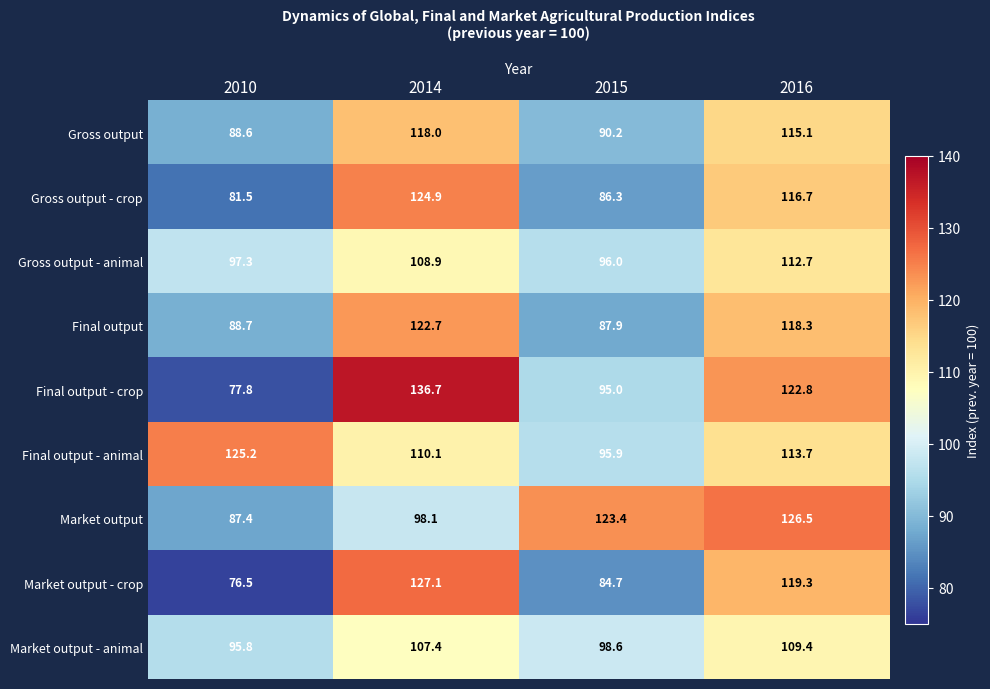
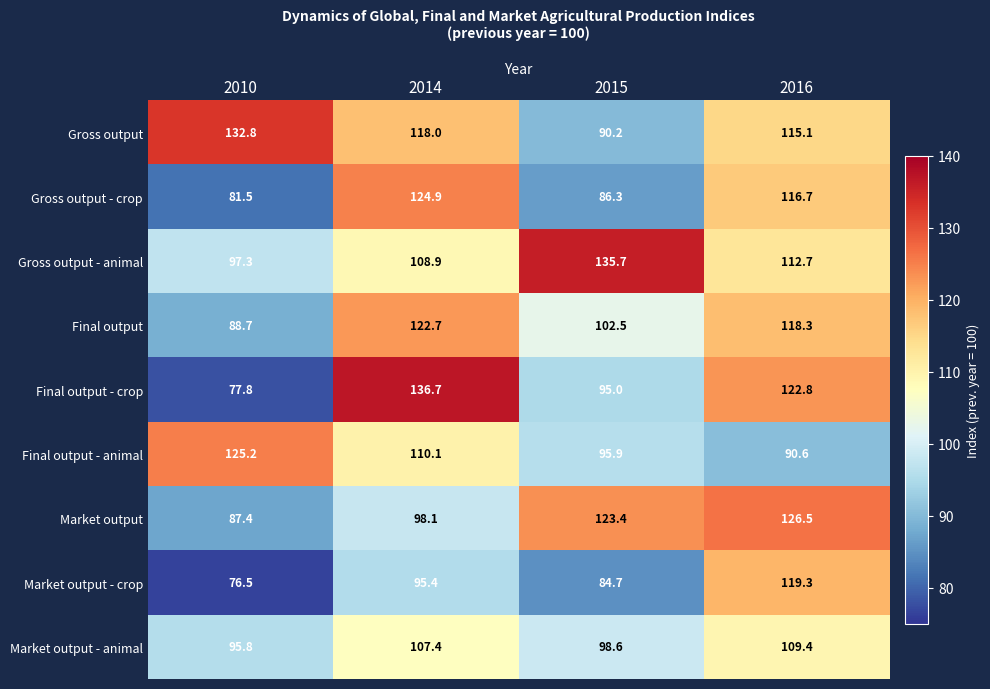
  {
    "Gross output": {
-     "2010": 88.6,
+     "2010": 132.8,
      "2014": 118.0,
      "2015": 90.2,
      "2016": 115.1
    },
    "Gross output - crop": {
      "2010": 81.5,
      "2014": 124.9,
      "2015": 86.3,
      "2016": 116.7
    },
    "Gross output - animal": {
      "2010": 97.3,
      "2014": 108.9,
-     "2015": 96.0,
+     "2015": 135.7,
      "2016": 112.7
    },
    "Final output": {
      "2010": 88.7,
      "2014": 122.7,
-     "2015": 87.9,
+     "2015": 102.5,
      "2016": 118.3
    },
    "Final output - crop": {
      "2010": 77.8,
      "2014": 136.7,
      "2015": 95.0,
      "2016": 122.8
    },
    "Final output - animal": {
      "2010": 125.2,
      "2014": 110.1,
      "2015": 95.9,
-     "2016": 113.7
+     "2016": 90.6
    },
    "Market output": {
      "2010": 87.4,
      "2014": 98.1,
      "2015": 123.4,
      "2016": 126.5
    },
    "Market output - crop": {
      "2010": 76.5,
-     "2014": 127.1,
+     "2014": 95.4,
      "2015": 84.7,
      "2016": 119.3
    },
    "Market output - animal": {
      "2010": 95.8,
      "2014": 107.4,
      "2015": 98.6,
      "2016": 109.4
    }
  }
